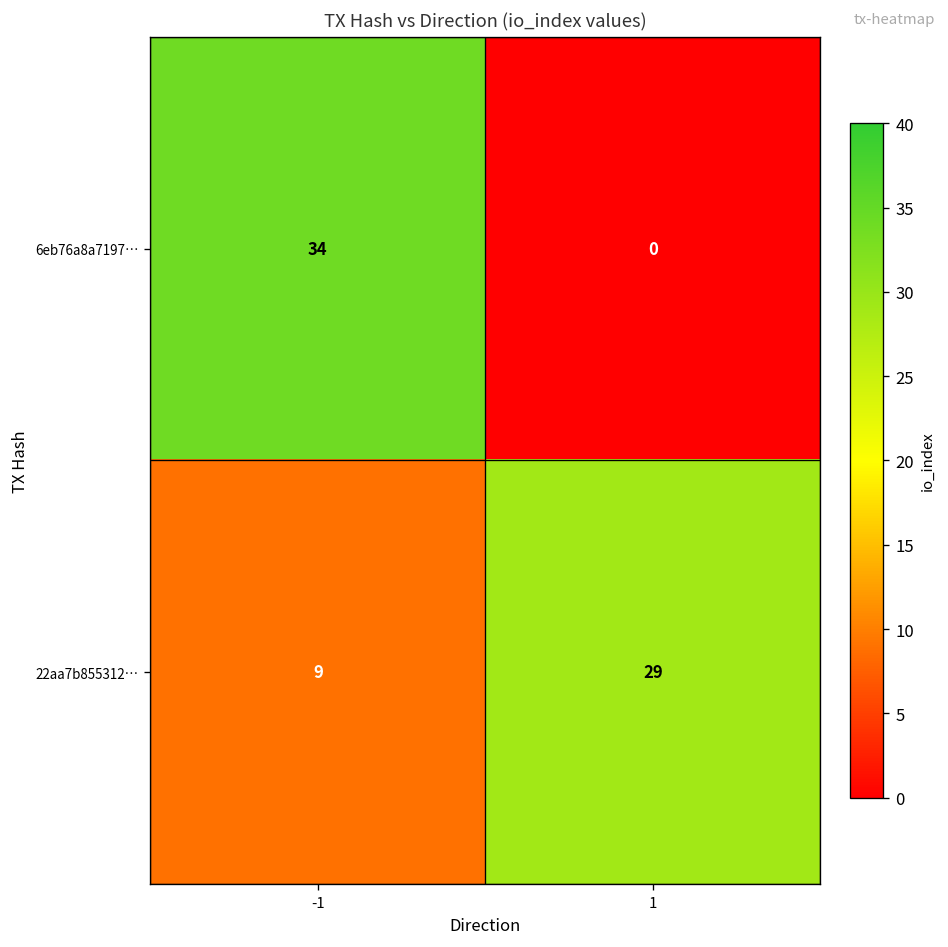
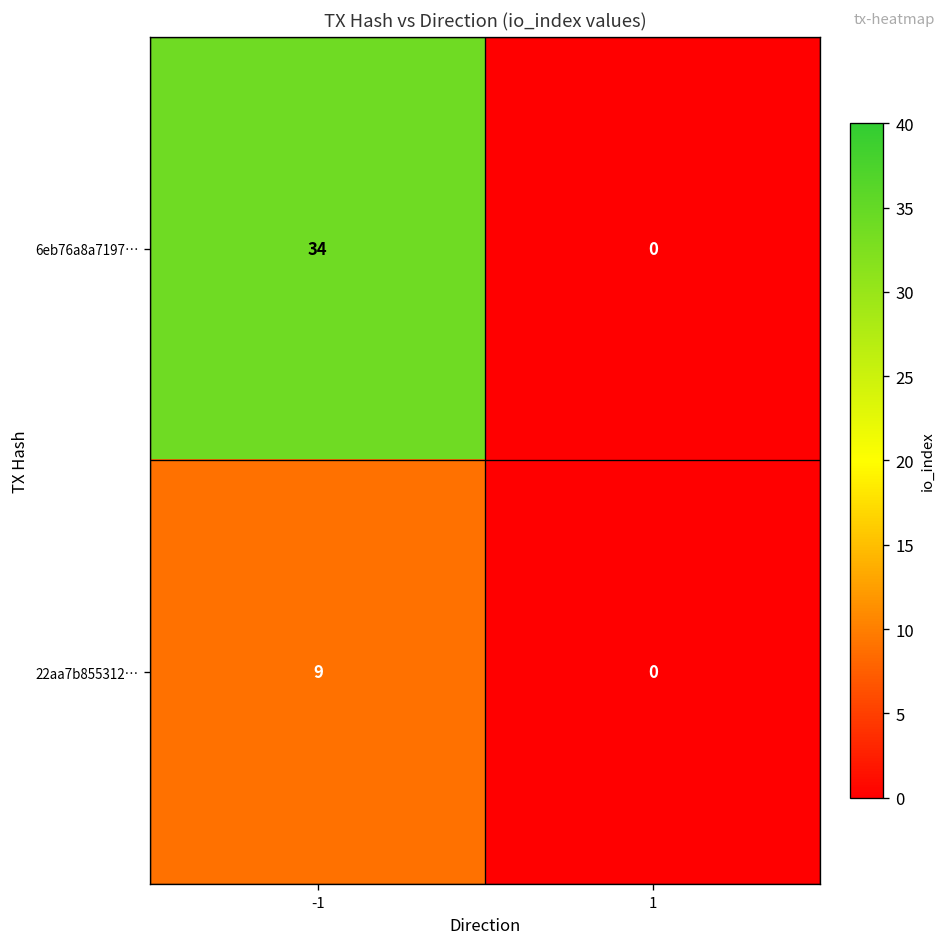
  {
    "6eb76a8a7197…": {
      "-1": 34,
      "1": 0
    },
    "22aa7b855312…": {
      "-1": 9,
-     "1": 29
+     "1": 0
    }
  }
